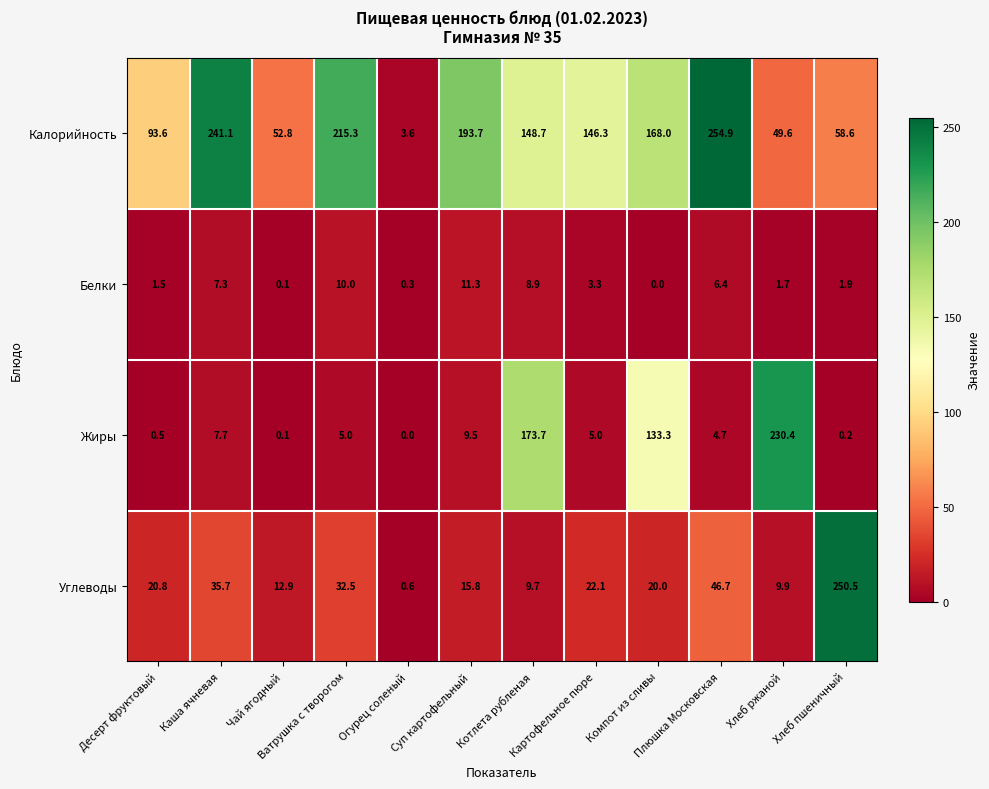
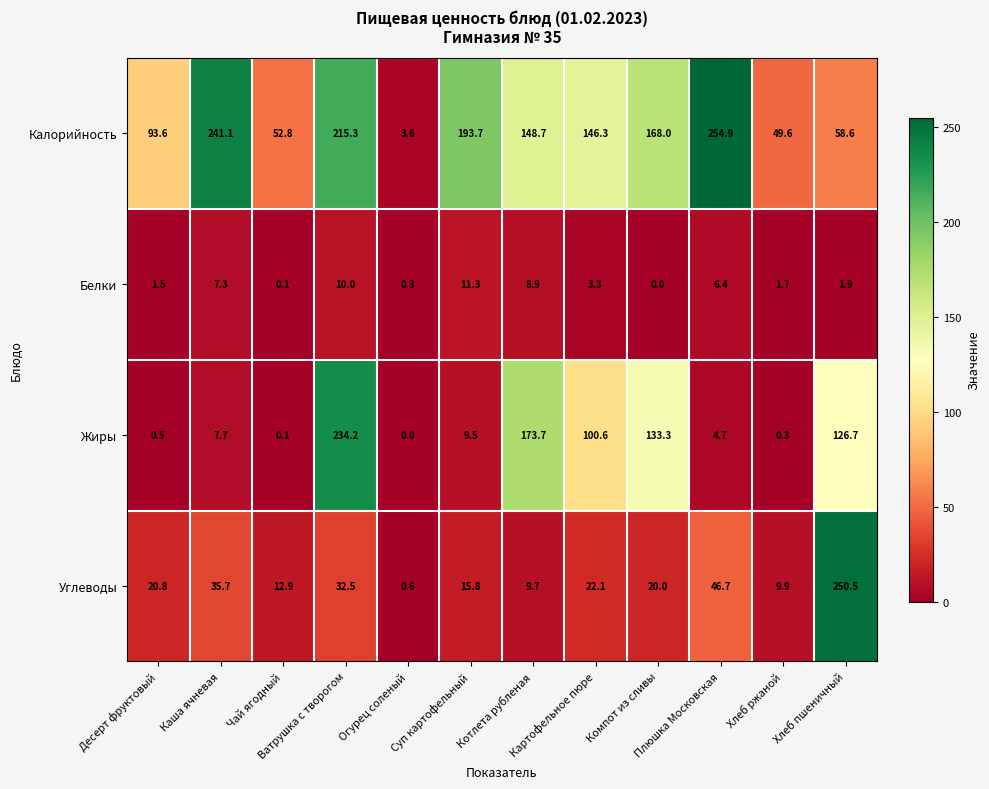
  {
    "Калорийность": {
      "Десерт фруктовый": 93.6,
      "Каша ячневая": 241.1,
      "Чай ягодный": 52.8,
      "Ватрушка с творогом": 215.3,
      "Огурец соленый": 3.6,
      "Суп картофельный": 193.7,
      "Котлета рубленая": 148.7,
      "Картофельное пюре": 146.3,
      "Компот из сливы": 168.0,
      "Плюшка Московская": 254.9,
      "Хлеб ржаной": 49.6,
      "Хлеб пшеничный": 58.6
    },
    "Белки": {
      "Десерт фруктовый": 1.5,
      "Каша ячневая": 7.3,
      "Чай ягодный": 0.1,
      "Ватрушка с творогом": 10.0,
      "Огурец соленый": 0.3,
      "Суп картофельный": 11.3,
      "Котлета рубленая": 8.9,
      "Картофельное пюре": 3.3,
      "Компот из сливы": 0.0,
      "Плюшка Московская": 6.4,
      "Хлеб ржаной": 1.7,
      "Хлеб пшеничный": 1.9
    },
    "Жиры": {
      "Десерт фруктовый": 0.5,
      "Каша ячневая": 7.7,
      "Чай ягодный": 0.1,
-     "Ватрушка с творогом": 5.0,
+     "Ватрушка с творогом": 234.2,
      "Огурец соленый": 0.0,
      "Суп картофельный": 9.5,
      "Котлета рубленая": 173.7,
-     "Картофельное пюре": 5.0,
+     "Картофельное пюре": 100.6,
      "Компот из сливы": 133.3,
      "Плюшка Московская": 4.7,
-     "Хлеб ржаной": 230.4,
-     "Хлеб пшеничный": 0.2
+     "Хлеб ржаной": 0.3,
+     "Хлеб пшеничный": 126.7
    },
    "Углеводы": {
      "Десерт фруктовый": 20.8,
      "Каша ячневая": 35.7,
      "Чай ягодный": 12.9,
      "Ватрушка с творогом": 32.5,
      "Огурец соленый": 0.6,
      "Суп картофельный": 15.8,
      "Котлета рубленая": 9.7,
      "Картофельное пюре": 22.1,
      "Компот из сливы": 20.0,
      "Плюшка Московская": 46.7,
      "Хлеб ржаной": 9.9,
      "Хлеб пшеничный": 250.5
    }
  }
